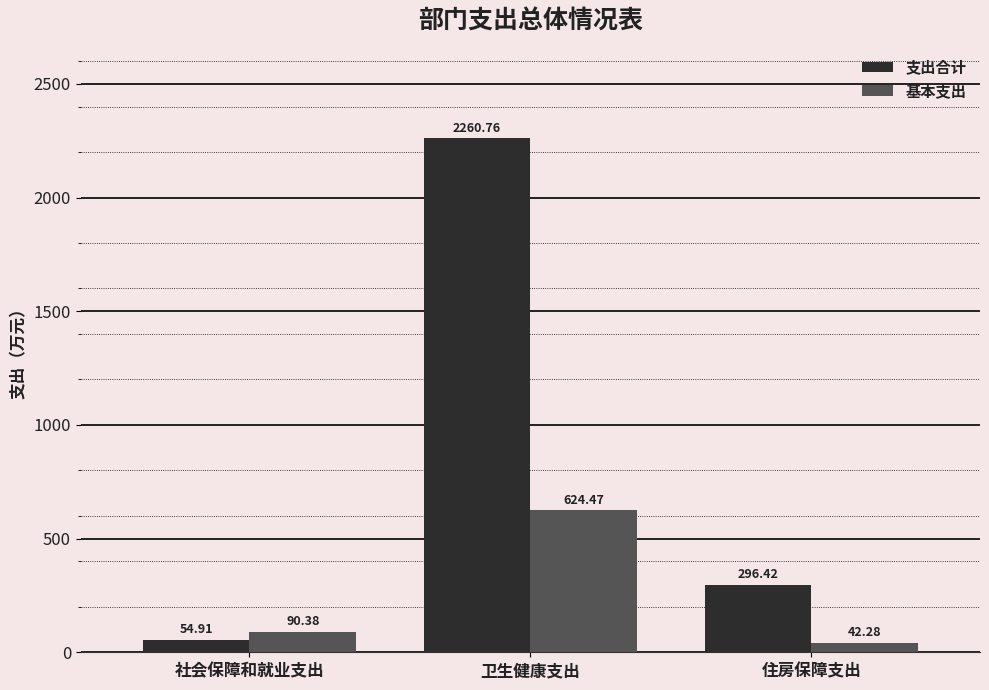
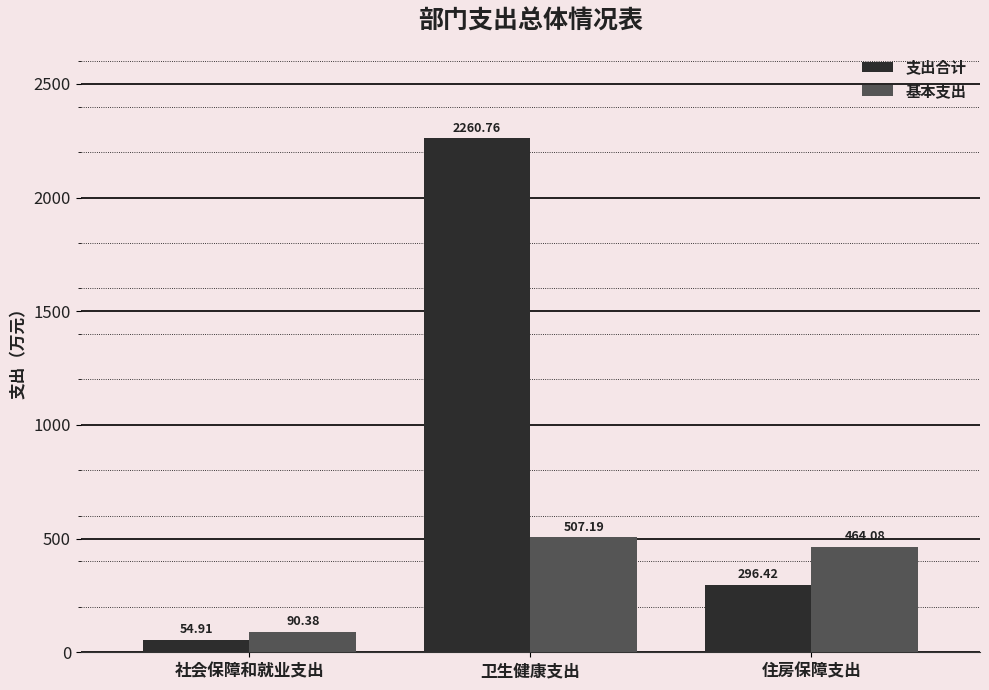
  {
    "支出合计": {
      "社会保障和就业支出": 54.91,
      "卫生健康支出": 2260.76,
      "住房保障支出": 296.42
    },
    "基本支出": {
      "社会保障和就业支出": 90.38,
-     "卫生健康支出": 624.47,
-     "住房保障支出": 42.28
+     "卫生健康支出": 507.19,
+     "住房保障支出": 464.08
    }
  }
